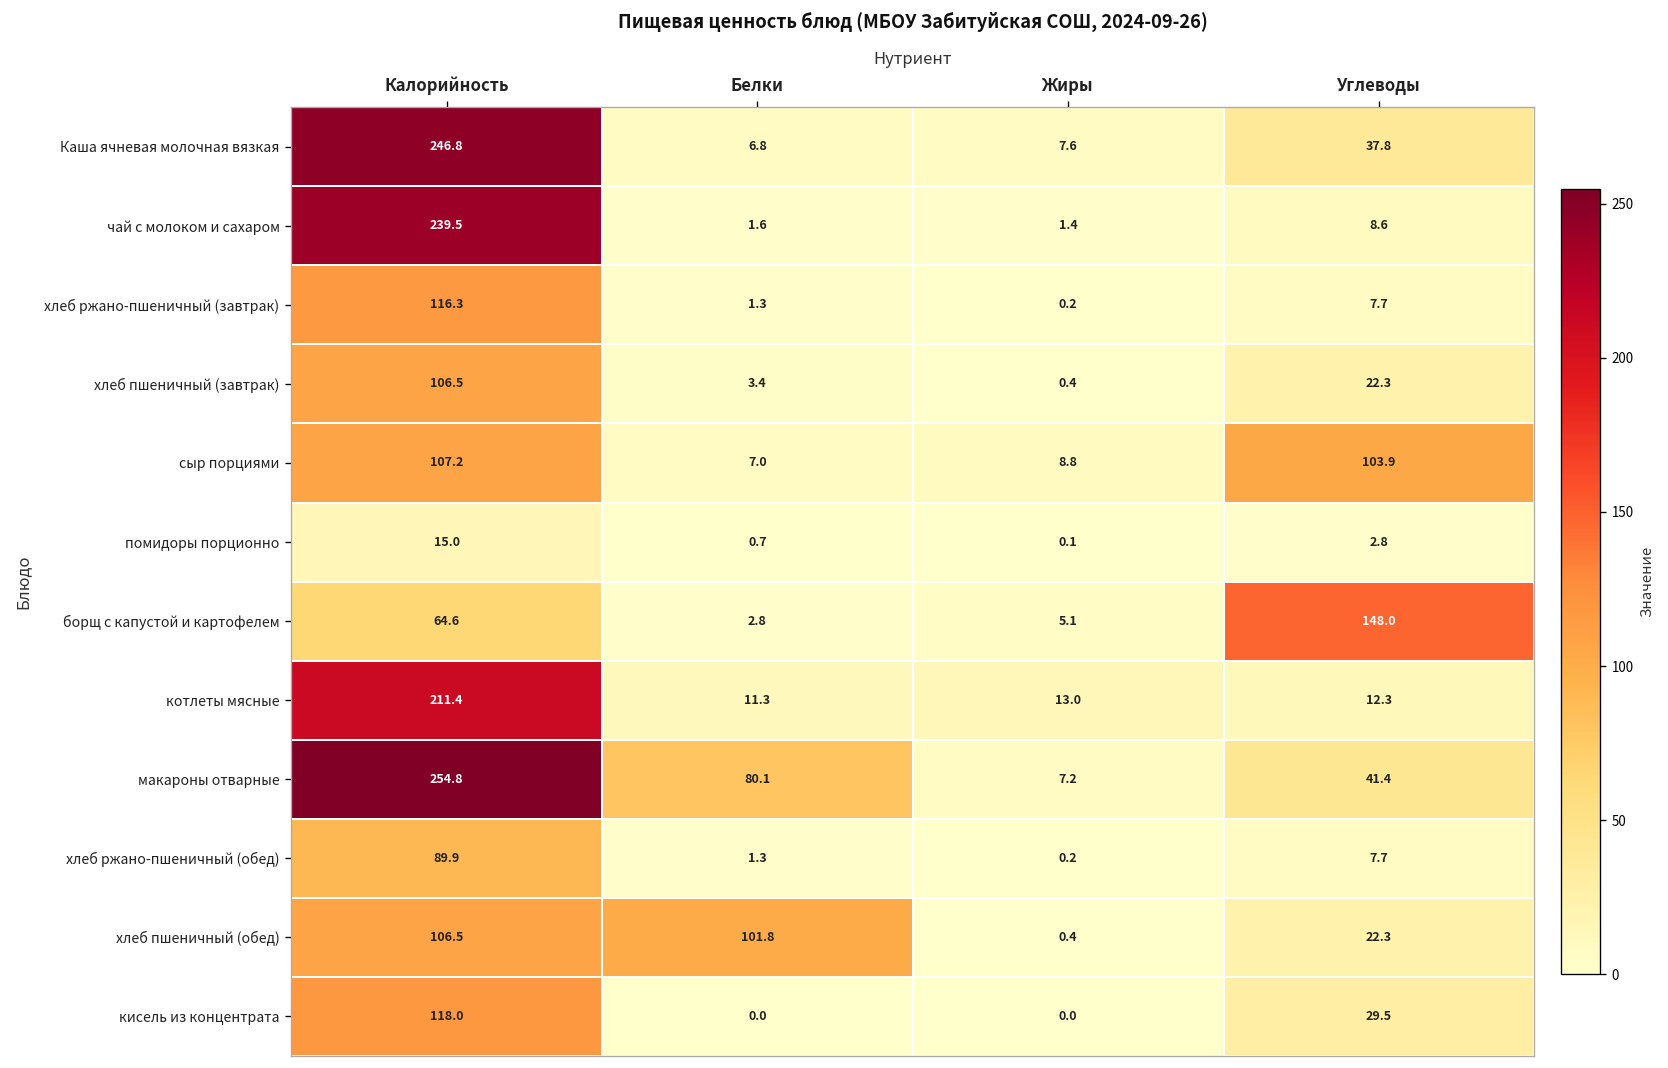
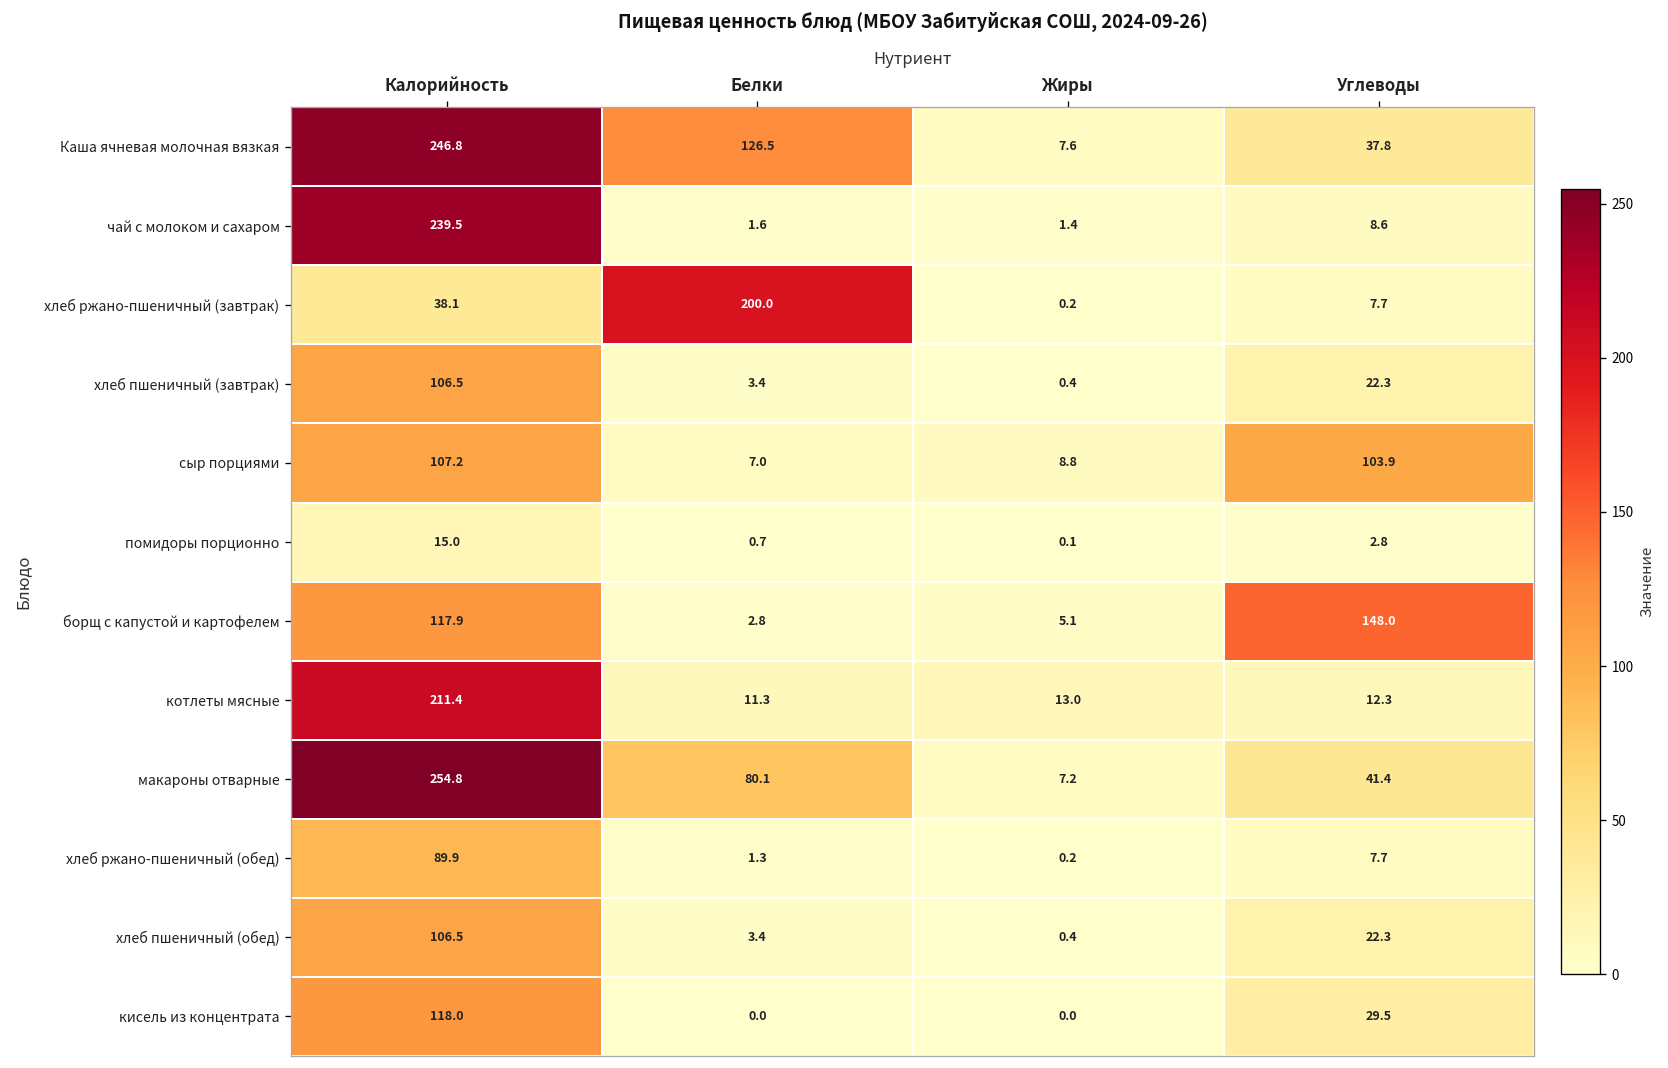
  {
    "Каша ячневая молочная вязкая": {
      "Калорийность": 246.8,
-     "Белки": 6.8,
+     "Белки": 126.5,
      "Жиры": 7.6,
      "Углеводы": 37.8
    },
    "чай с молоком и сахаром": {
      "Калорийность": 239.5,
      "Белки": 1.6,
      "Жиры": 1.4,
      "Углеводы": 8.6
    },
    "хлеб ржано-пшеничный (завтрак)": {
-     "Калорийность": 116.3,
-     "Белки": 1.3,
+     "Калорийность": 38.1,
+     "Белки": 200.0,
      "Жиры": 0.2,
      "Углеводы": 7.7
    },
    "хлеб пшеничный (завтрак)": {
      "Калорийность": 106.5,
      "Белки": 3.4,
      "Жиры": 0.4,
      "Углеводы": 22.3
    },
    "сыр порциями": {
      "Калорийность": 107.2,
      "Белки": 7.0,
      "Жиры": 8.8,
      "Углеводы": 103.9
    },
    "помидоры порционно": {
      "Калорийность": 15.0,
      "Белки": 0.7,
      "Жиры": 0.1,
      "Углеводы": 2.8
    },
    "борщ с капустой и картофелем": {
-     "Калорийность": 64.6,
+     "Калорийность": 117.9,
      "Белки": 2.8,
      "Жиры": 5.1,
      "Углеводы": 148.0
    },
    "котлеты мясные": {
      "Калорийность": 211.4,
      "Белки": 11.3,
      "Жиры": 13.0,
      "Углеводы": 12.3
    },
    "макароны отварные": {
      "Калорийность": 254.8,
      "Белки": 80.1,
      "Жиры": 7.2,
      "Углеводы": 41.4
    },
    "хлеб ржано-пшеничный (обед)": {
      "Калорийность": 89.9,
      "Белки": 1.3,
      "Жиры": 0.2,
      "Углеводы": 7.7
    },
    "хлеб пшеничный (обед)": {
      "Калорийность": 106.5,
-     "Белки": 101.8,
+     "Белки": 3.4,
      "Жиры": 0.4,
      "Углеводы": 22.3
    },
    "кисель из концентрата": {
      "Калорийность": 118.0,
      "Белки": 0.0,
      "Жиры": 0.0,
      "Углеводы": 29.5
    }
  }
